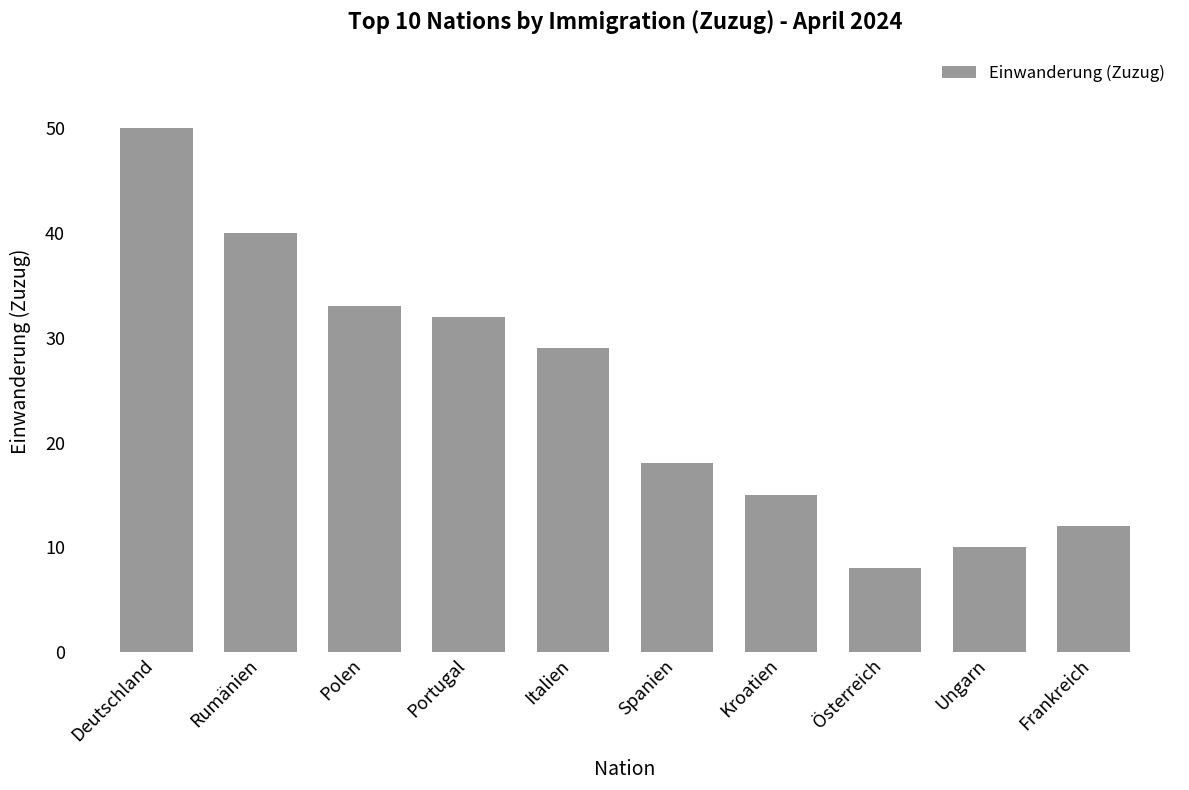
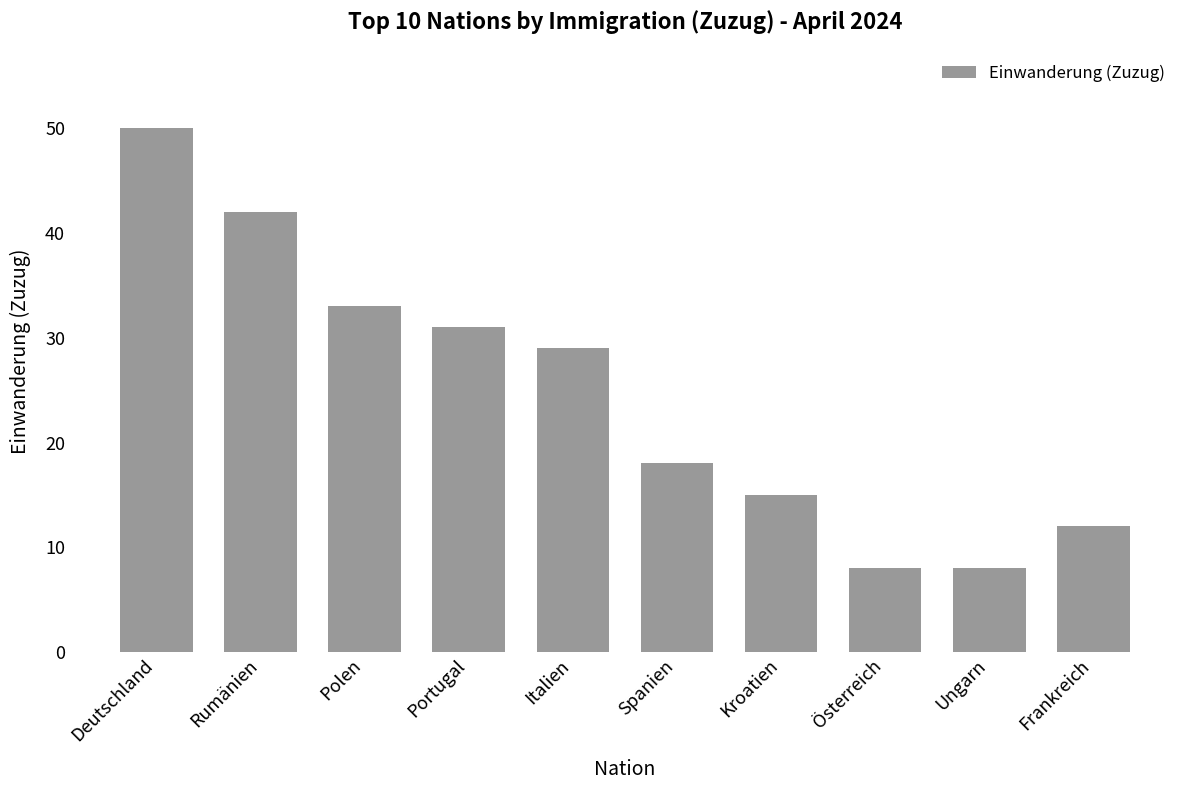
  {
    "Deutschland": 50,
-   "Rumänien": 40,
+   "Rumänien": 42,
    "Polen": 33,
-   "Portugal": 32,
+   "Portugal": 31,
    "Italien": 29,
    "Spanien": 18,
    "Kroatien": 15,
    "Österreich": 8,
-   "Ungarn": 10,
+   "Ungarn": 8,
    "Frankreich": 12
  }
